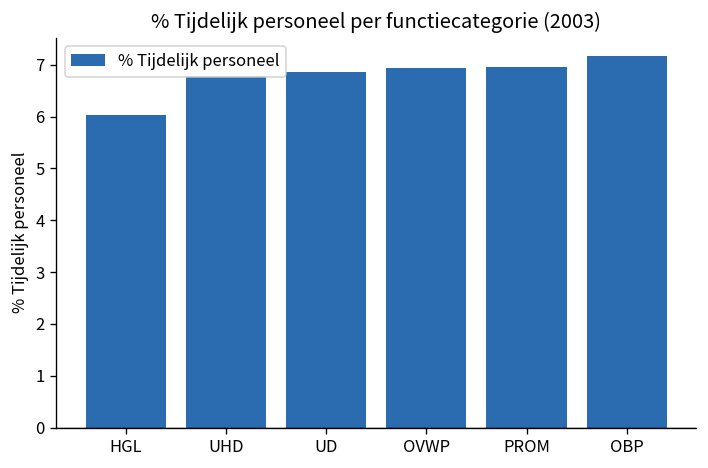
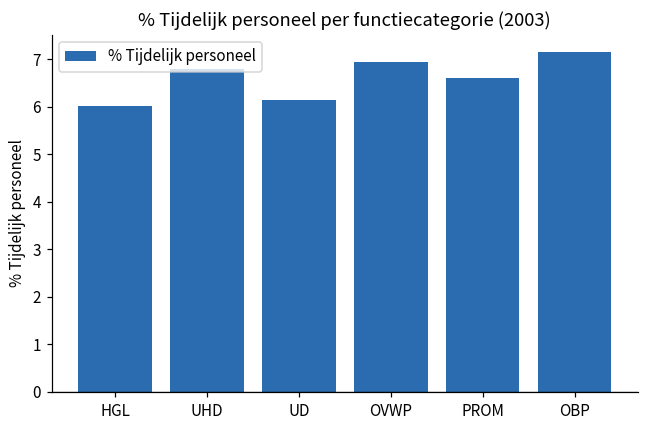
  {
    "HGL": 6.0,
-   "UD": 6.9,
+   "UD": 6.1,
    "OVWP": 6.9,
-   "PROM": 7.0,
+   "PROM": 6.6,
    "OBP": 7.2
  }
